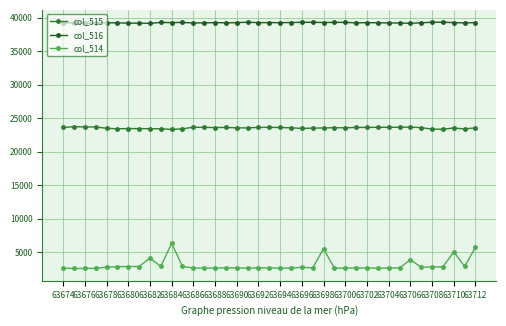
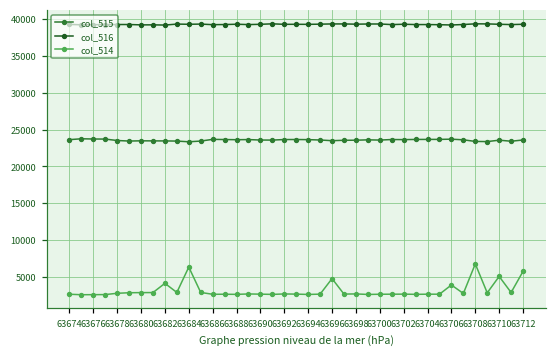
  {
    "col_514": {
      "63674": 3000,
      "63676": 3000,
      "63678": 3000,
      "63680": 3000,
      "63682": 4000,
      "63684": 6000,
      "63686": 3000,
      "63688": 3000,
      "63690": 3000,
      "63692": 3000,
      "63694": 3000,
-     "63696": 3000,
-     "63698": 6000,
+     "63696": 5000,
+     "63698": 3000,
      "63700": 3000,
      "63702": 3000,
      "63704": 3000,
      "63706": 4000,
-     "63708": 3000,
+     "63708": 7000,
      "63710": 5000,
      "63712": 6000
    }
  }
